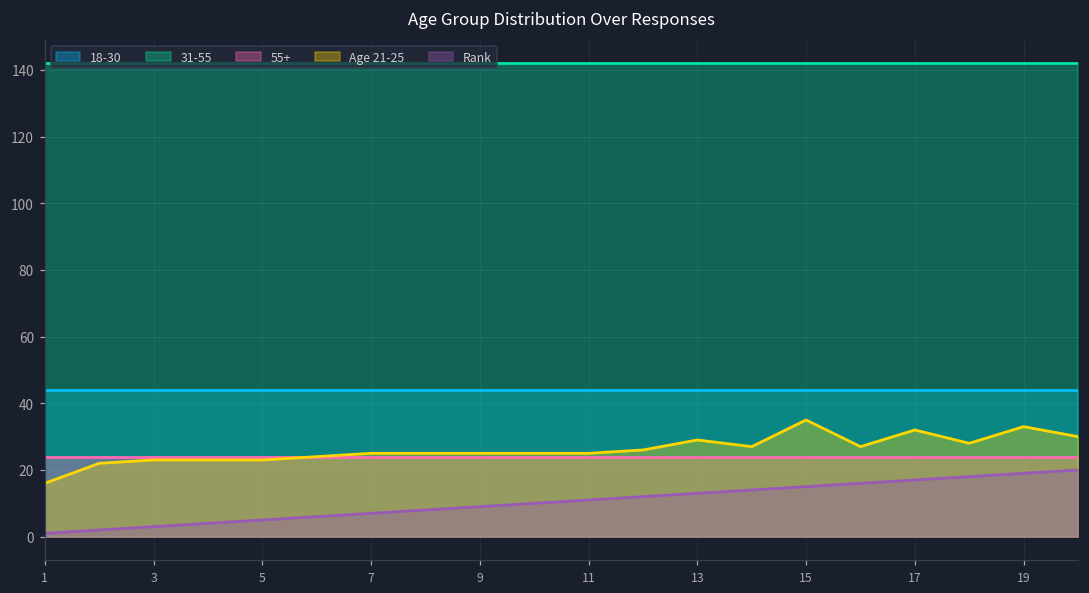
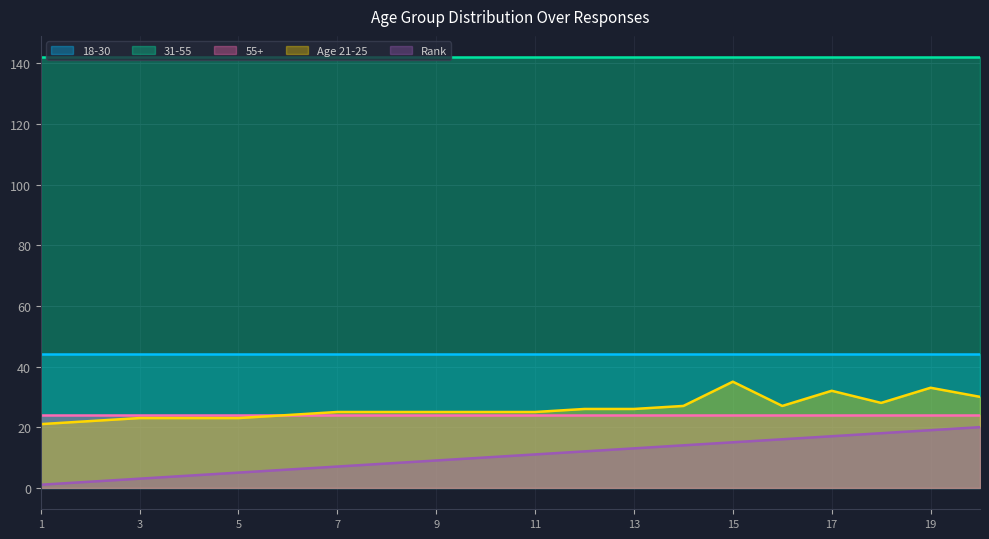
  {
    "Age 21-25": {
-     "1": 16,
+     "1": 21,
      "3": 23,
      "5": 23,
      "7": 25,
      "9": 25,
      "11": 25,
-     "13": 29,
+     "13": 26,
      "15": 35,
      "17": 32,
      "19": 33
    }
  }
